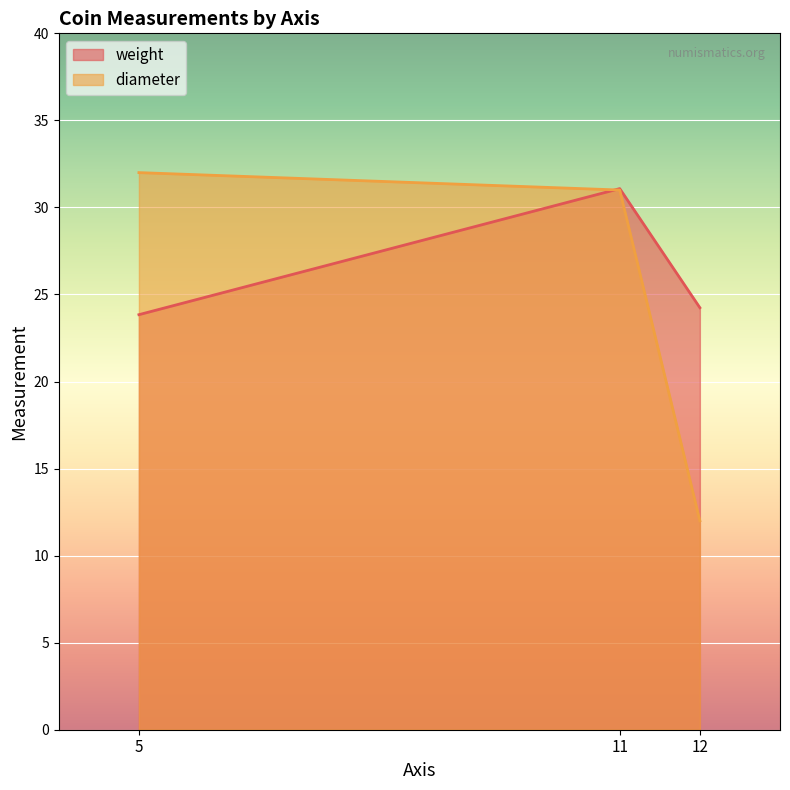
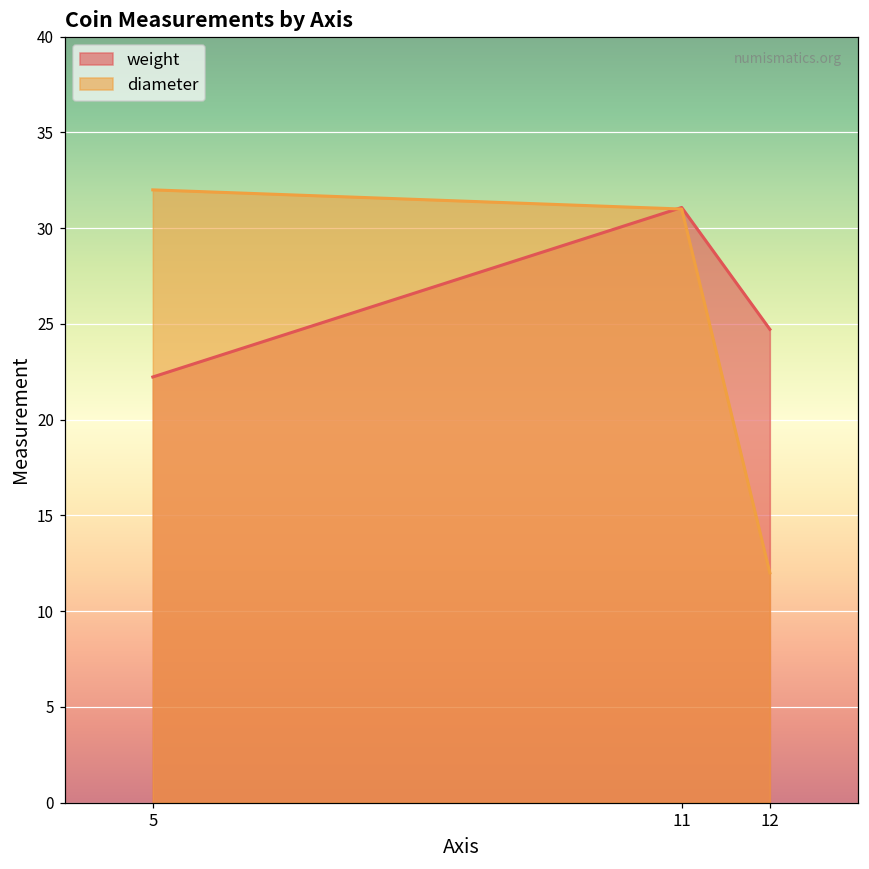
  {
    "weight": {
-     "5": 23.8,
-     "12": 24.2
+     "5": 22.2,
+     "12": 24.7
    },
    "diameter": {
      "5": 32.0,
      "12": 12.0
    }
  }
